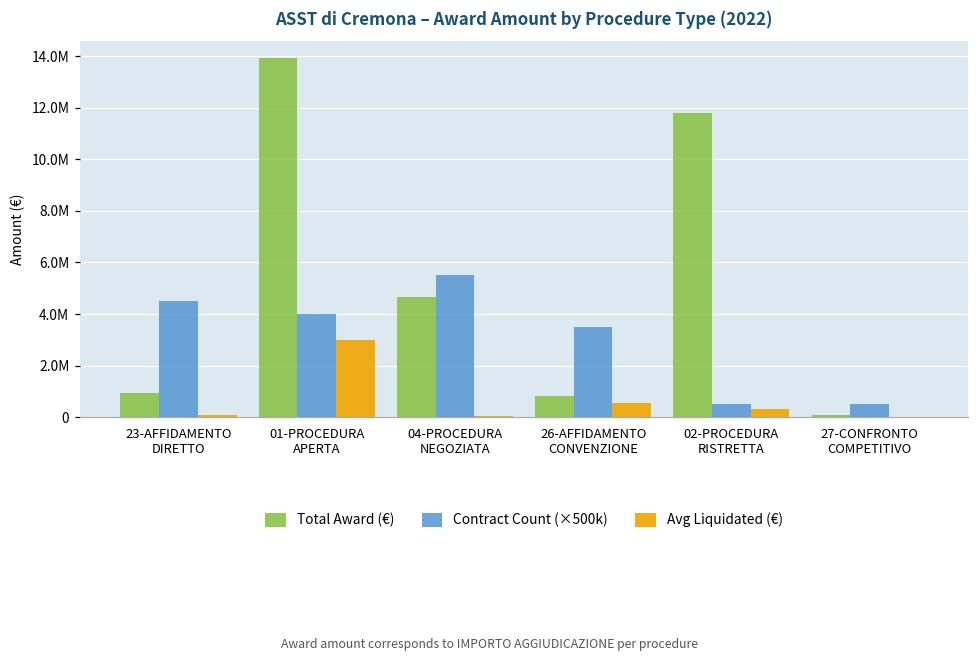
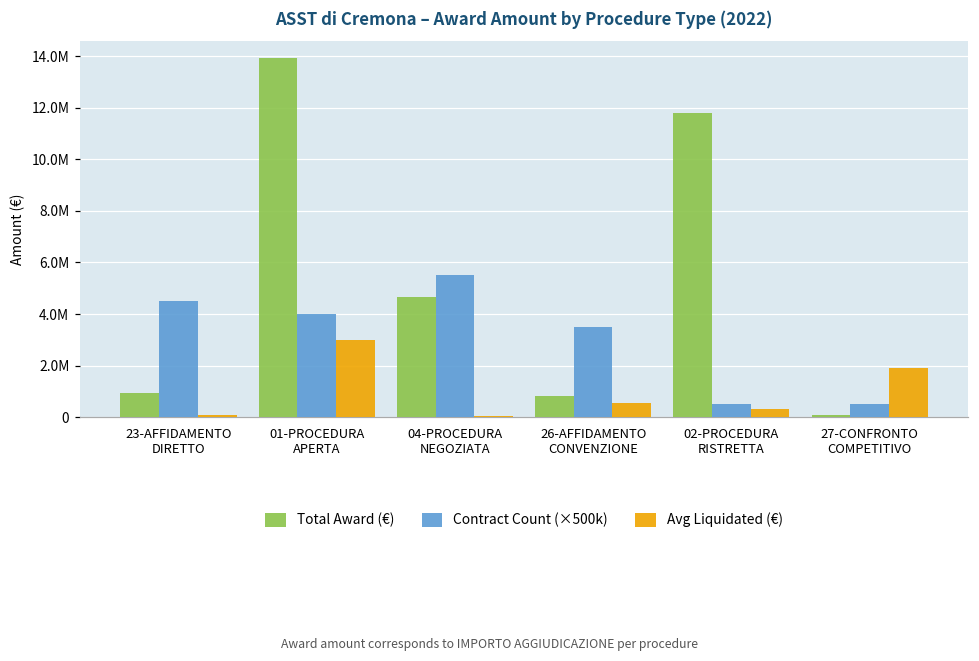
  {
    "Total Award (€)": {
      "23-AFFIDAMENTO DIRETTO": 1000000,
      "01-PROCEDURA APERTA": 13900000,
      "04-PROCEDURA NEGOZIATA": 4700000,
      "26-AFFIDAMENTO CONVENZIONE": 800000,
      "02-PROCEDURA RISTRETTA": 11800000
    },
    "Contract Count (×500k)": {
      "23-AFFIDAMENTO DIRETTO": 4500000,
      "01-PROCEDURA APERTA": 4000000,
      "04-PROCEDURA NEGOZIATA": 5500000,
      "26-AFFIDAMENTO CONVENZIONE": 3500000,
      "02-PROCEDURA RISTRETTA": 500000,
      "27-CONFRONTO COMPETITIVO": 500000
    },
    "Avg Liquidated (€)": {
      "01-PROCEDURA APERTA": 3000000,
      "26-AFFIDAMENTO CONVENZIONE": 500000,
      "02-PROCEDURA RISTRETTA": 300000,
-     "27-CONFRONTO COMPETITIVO": 0
+     "27-CONFRONTO COMPETITIVO": 1900000
    }
  }
